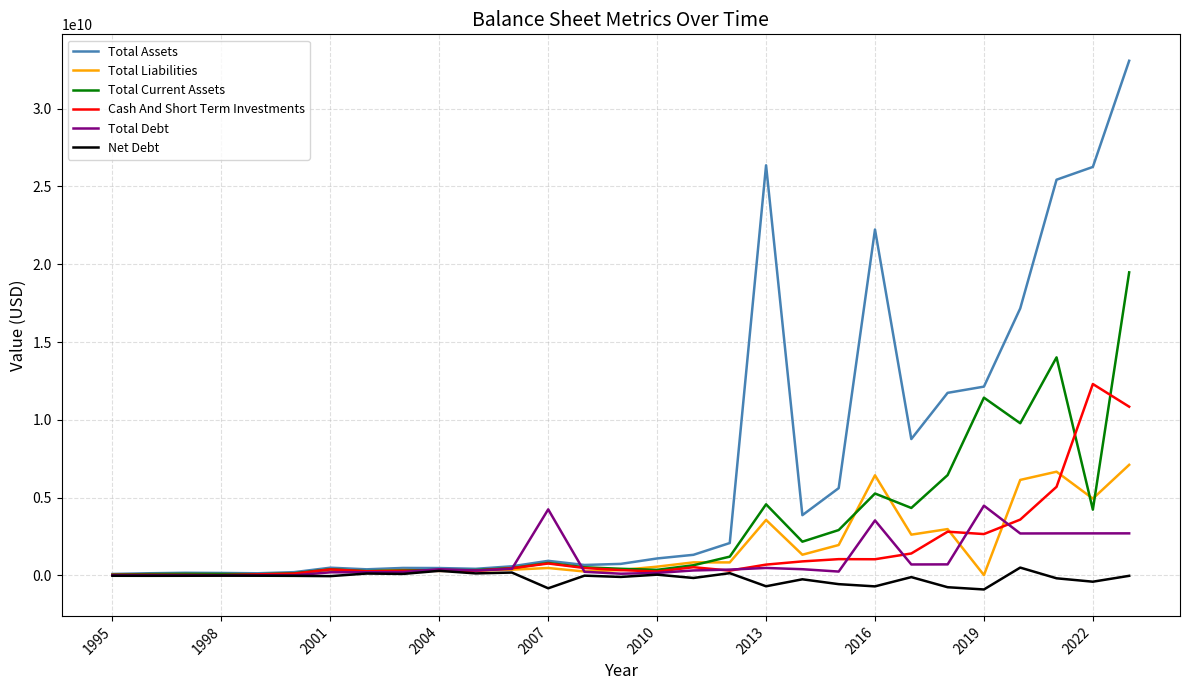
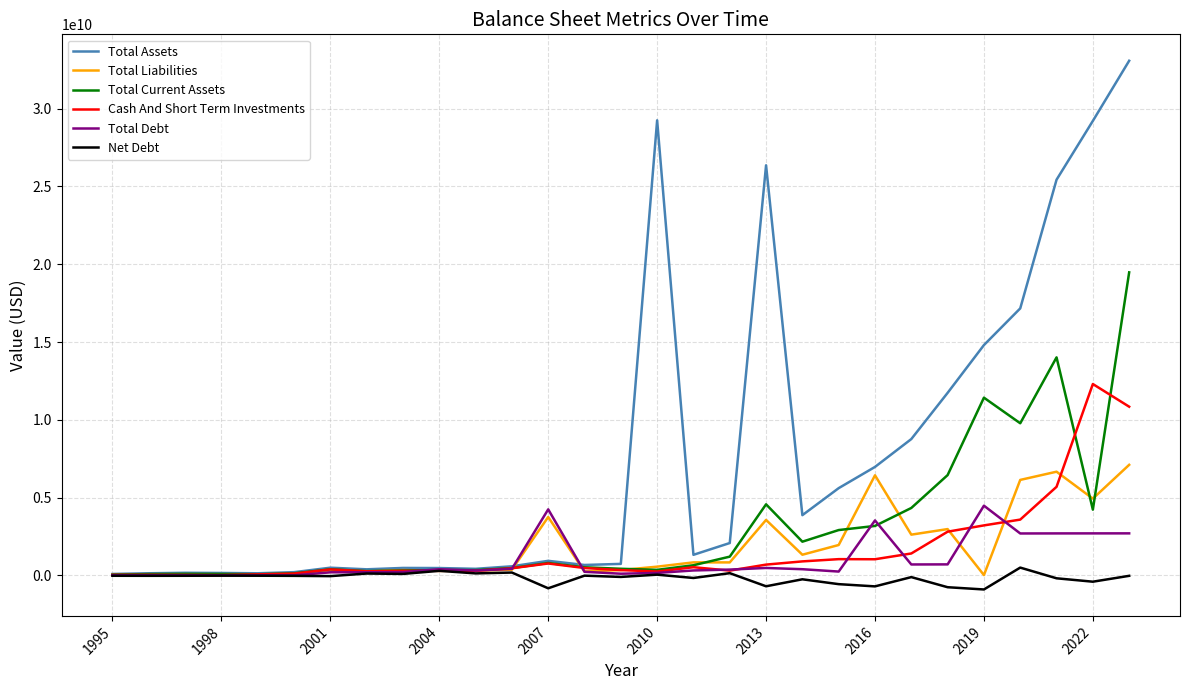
  {
    "Total Assets": {
-     "2010": 1100000000,
+     "2010": 29300000000,
      "2013": 26400000000,
-     "2016": 22200000000,
-     "2019": 12100000000,
-     "2022": 26300000000
+     "2016": 7000000000,
+     "2019": 14800000000,
+     "2022": 29200000000
    },
    "Total Liabilities": {
-     "2007": 500000000,
+     "2007": 3800000000,
      "2010": 600000000,
      "2013": 3600000000,
      "2016": 6400000000,
      "2019": 0,
      "2022": 4900000000
    },
    "Total Current Assets": {
      "2013": 4600000000,
-     "2016": 5300000000,
+     "2016": 3200000000,
      "2019": 11400000000,
      "2022": 4200000000
    },
    "Cash And Short Term Investments": {
      "2013": 700000000,
      "2016": 1000000000,
-     "2019": 2700000000,
+     "2019": 3200000000,
      "2022": 12300000000
    },
    "Total Debt": {
      "2007": 4200000000,
      "2013": 500000000,
      "2016": 3500000000,
      "2019": 4500000000,
      "2022": 2700000000
    },
    "Net Debt": {
      "2001": 0,
      "2007": -800000000,
      "2013": -700000000,
      "2016": -700000000,
      "2019": -900000000,
      "2022": -400000000
    }
  }
